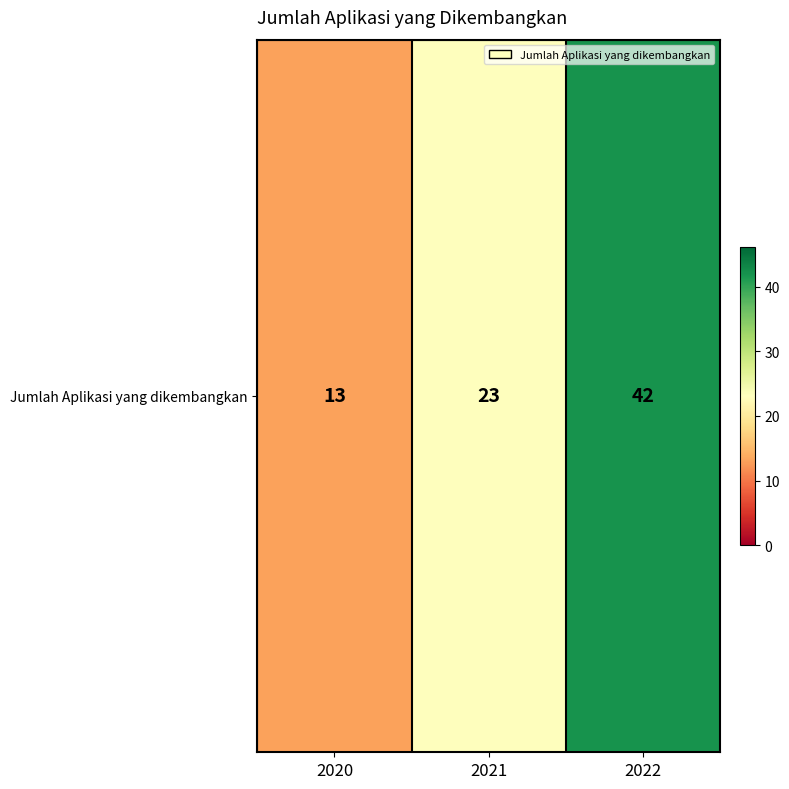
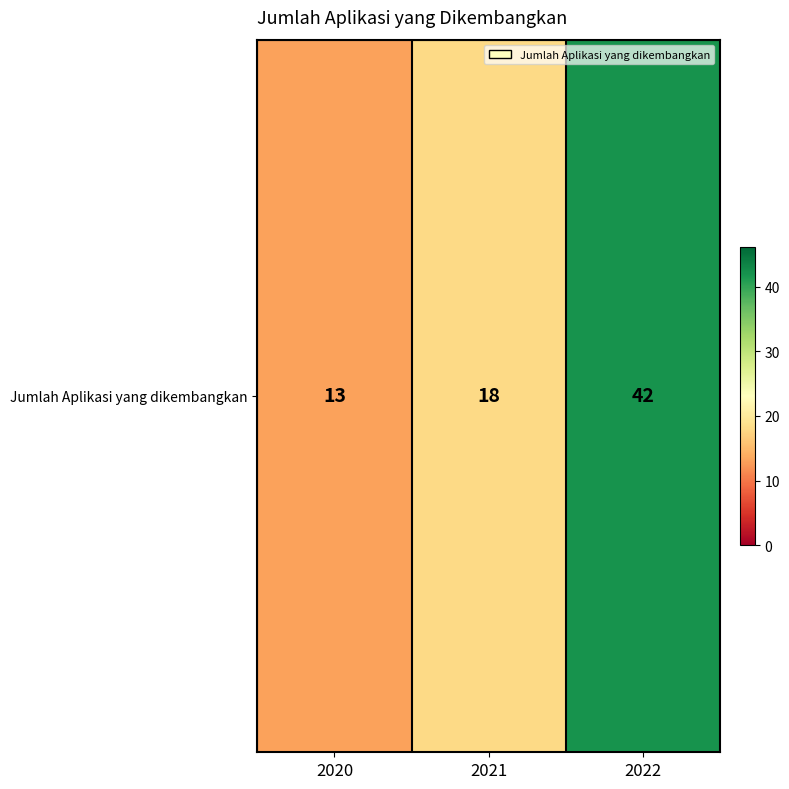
  {
    "Jumlah Aplikasi yang dikembangkan": {
      "2020": 13,
-     "2021": 23,
+     "2021": 18,
      "2022": 42
    }
  }
